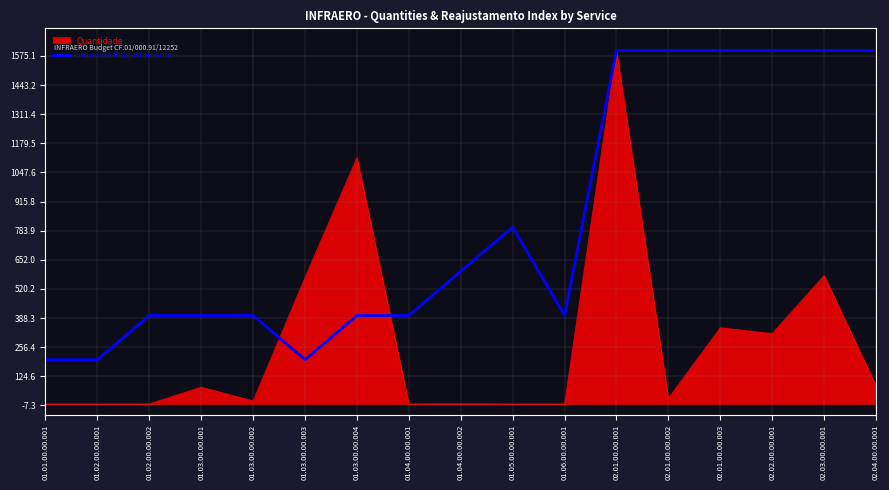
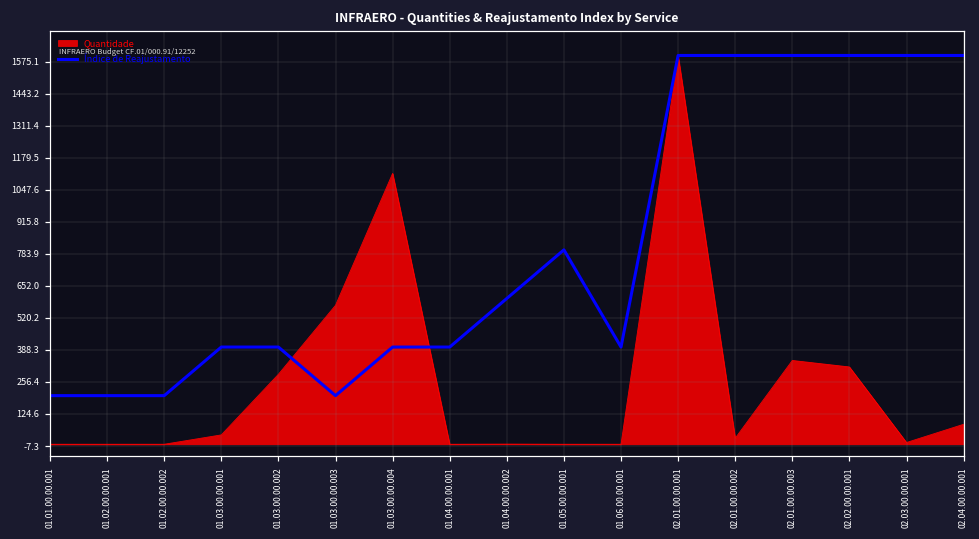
  {
    "Quantidade": {
      "01.01.00.00.001": 0,
      "01.02.00.00.001": 0,
      "01.02.00.00.002": 0,
-     "01.03.00.00.001": 80,
-     "01.03.00.00.002": 10,
+     "01.03.00.00.001": 40,
+     "01.03.00.00.002": 290,
      "01.03.00.00.003": 570,
      "01.03.00.00.004": 1110,
      "01.04.00.00.001": 0,
      "01.04.00.00.002": 0,
      "01.05.00.00.001": 0,
      "01.06.00.00.001": 0,
      "02.01.00.00.002": 20,
      "02.01.00.00.003": 340,
      "02.02.00.00.001": 320,
-     "02.03.00.00.001": 580,
+     "02.03.00.00.001": 10,
      "02.04.00.00.001": 80
    },
    "Índice de Reajustamento": {
      "01.01.00.00.001": 200,
      "01.02.00.00.001": 200,
-     "01.02.00.00.002": 400,
+     "01.02.00.00.002": 200,
      "01.03.00.00.001": 400,
      "01.03.00.00.002": 400,
      "01.03.00.00.003": 200,
      "01.03.00.00.004": 400,
      "01.04.00.00.001": 400,
      "01.04.00.00.002": 600,
      "01.05.00.00.001": 800,
      "01.06.00.00.001": 400,
      "02.01.00.00.002": 1600,
      "02.01.00.00.003": 1600,
      "02.02.00.00.001": 1600,
      "02.03.00.00.001": 1600,
      "02.04.00.00.001": 1600
    }
  }
